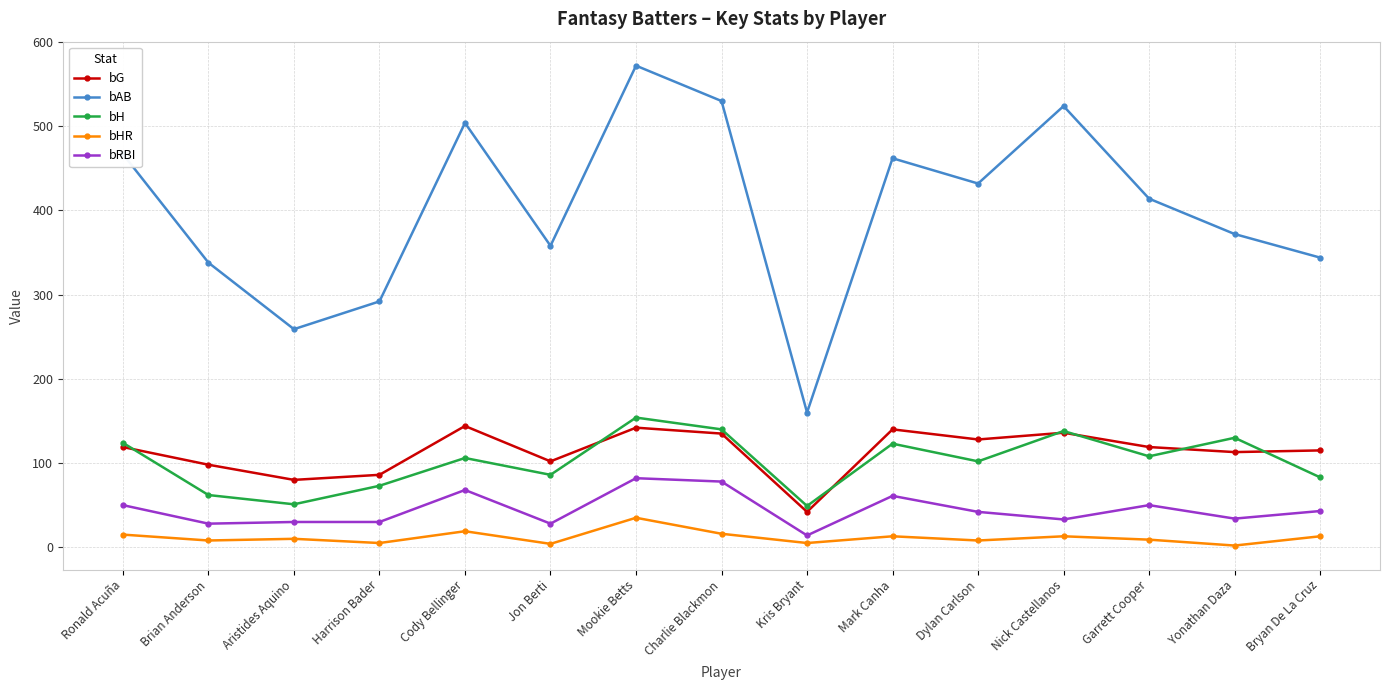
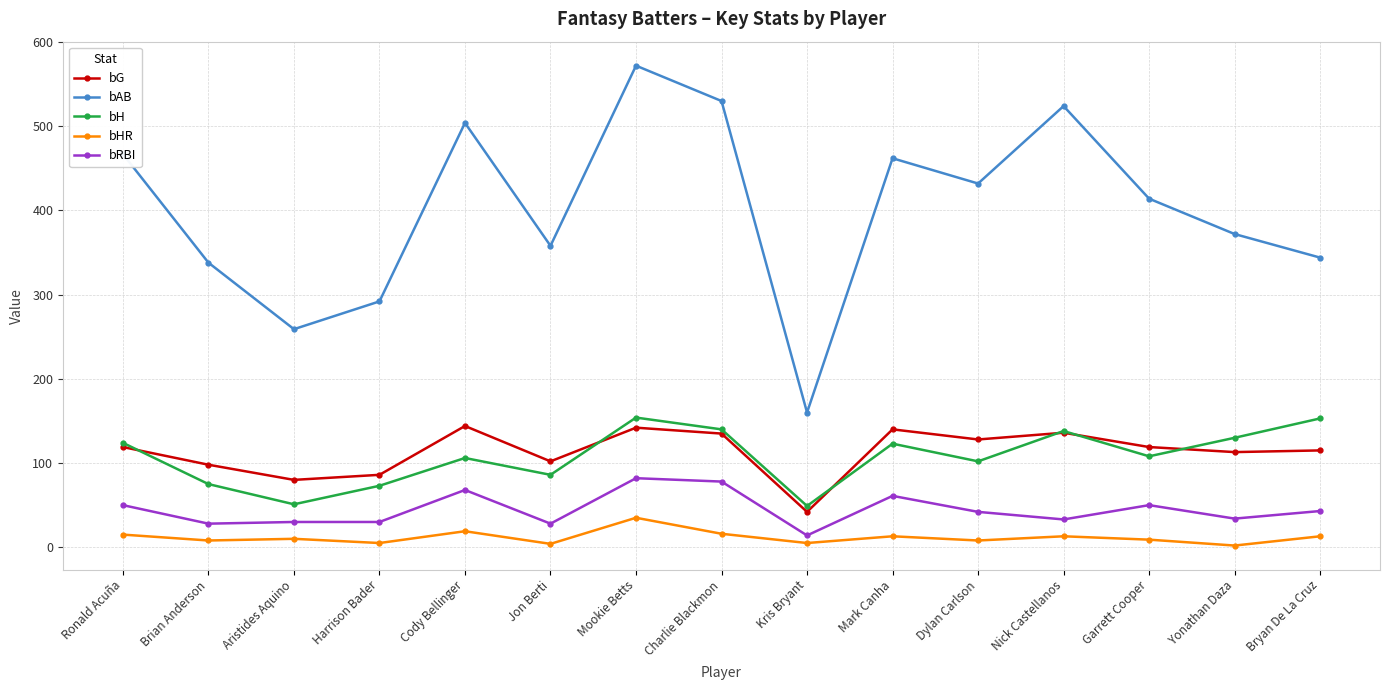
  {
    "bG": {
      "Ronald Acuña": 120,
      "Brian Anderson": 100,
      "Aristides Aquino": 80,
      "Harrison Bader": 90,
      "Cody Bellinger": 140,
      "Jon Berti": 100,
      "Mookie Betts": 140,
      "Charlie Blackmon": 140,
      "Kris Bryant": 40,
      "Mark Canha": 140,
      "Dylan Carlson": 130,
      "Garrett Cooper": 120,
      "Yonathan Daza": 110,
      "Bryan De La Cruz": 120
    },
    "bAB": {
      "Brian Anderson": 340,
      "Aristides Aquino": 260,
      "Harrison Bader": 290,
      "Cody Bellinger": 500,
      "Jon Berti": 360,
      "Mookie Betts": 570,
      "Charlie Blackmon": 530,
      "Kris Bryant": 160,
      "Mark Canha": 460,
      "Dylan Carlson": 430,
      "Nick Castellanos": 520,
      "Garrett Cooper": 410,
      "Yonathan Daza": 370,
      "Bryan De La Cruz": 340
    },
    "bH": {
      "Ronald Acuña": 120,
-     "Brian Anderson": 60,
+     "Brian Anderson": 80,
      "Aristides Aquino": 50,
      "Harrison Bader": 70,
      "Cody Bellinger": 110,
      "Jon Berti": 90,
      "Mookie Betts": 150,
      "Charlie Blackmon": 140,
      "Kris Bryant": 50,
      "Mark Canha": 120,
      "Dylan Carlson": 100,
      "Garrett Cooper": 110,
      "Yonathan Daza": 130,
-     "Bryan De La Cruz": 80
+     "Bryan De La Cruz": 150
    },
    "bHR": {
      "Ronald Acuña": 20,
      "Brian Anderson": 10,
      "Aristides Aquino": 10,
      "Harrison Bader": 10,
      "Cody Bellinger": 20,
      "Jon Berti": 0,
      "Mookie Betts": 40,
      "Charlie Blackmon": 20,
      "Kris Bryant": 10,
      "Mark Canha": 10,
      "Dylan Carlson": 10,
      "Nick Castellanos": 10,
      "Garrett Cooper": 10,
      "Yonathan Daza": 0,
      "Bryan De La Cruz": 10
    },
    "bRBI": {
      "Ronald Acuña": 50,
      "Brian Anderson": 30,
      "Aristides Aquino": 30,
      "Harrison Bader": 30,
      "Cody Bellinger": 70,
      "Jon Berti": 30,
      "Mookie Betts": 80,
      "Charlie Blackmon": 80,
      "Kris Bryant": 10,
      "Mark Canha": 60,
      "Dylan Carlson": 40,
      "Nick Castellanos": 30,
      "Garrett Cooper": 50,
      "Yonathan Daza": 30,
      "Bryan De La Cruz": 40
    }
  }
